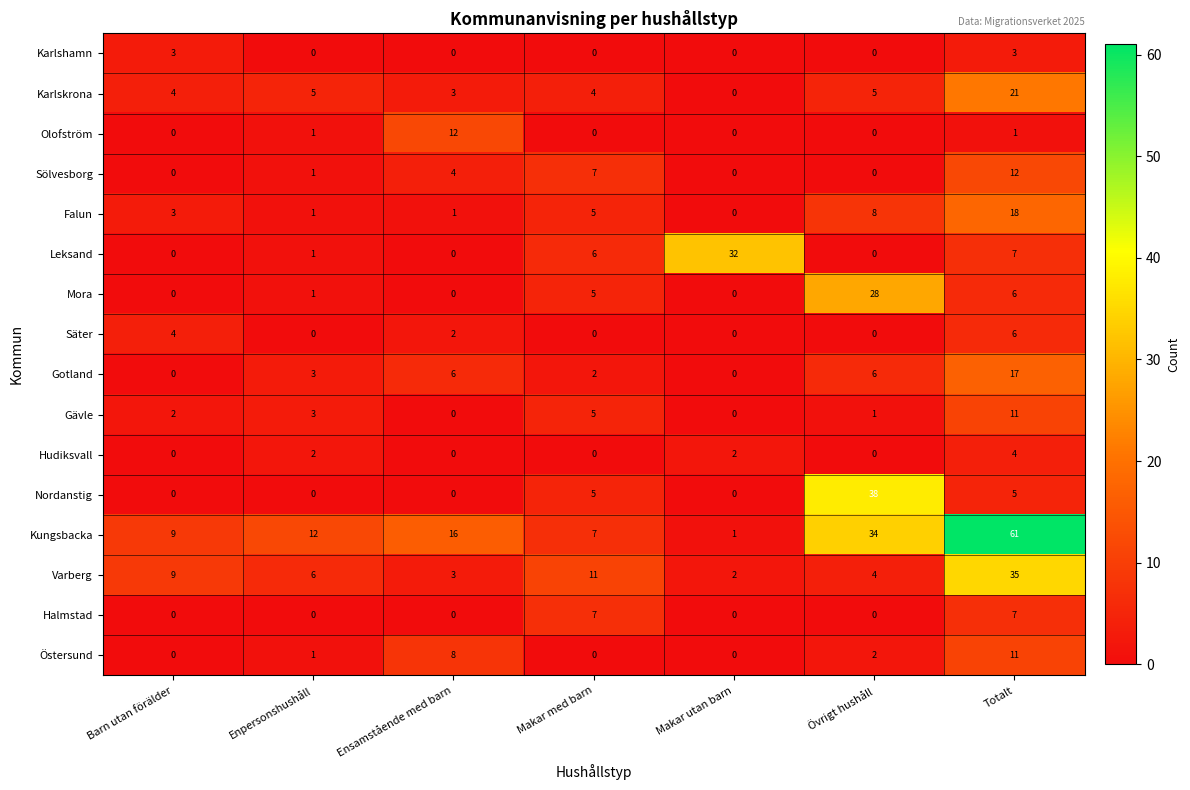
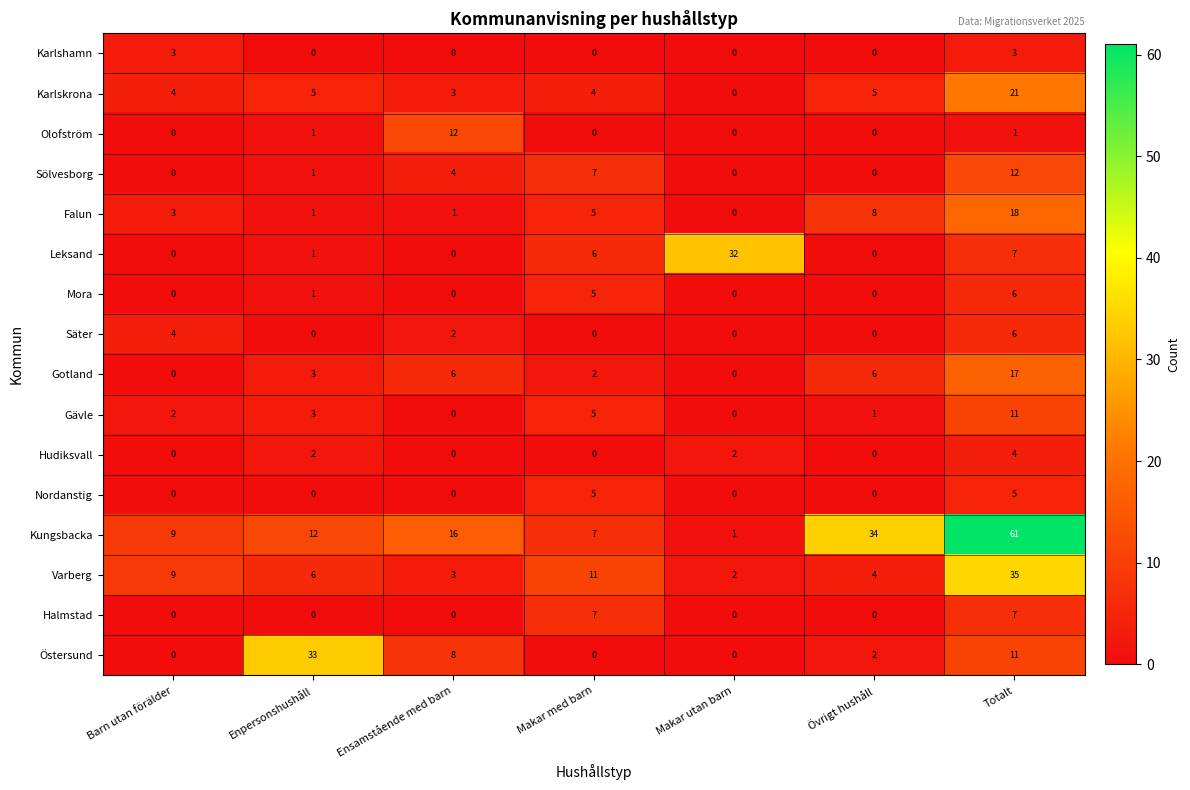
  {
    "Karlshamn": {
      "Barn utan förälder": 3,
      "Enpersonshushåll": 0,
      "Ensamstående med barn": 0,
      "Makar med barn": 0,
      "Makar utan barn": 0,
      "Övrigt hushåll": 0,
      "Totalt": 3
    },
    "Karlskrona": {
      "Barn utan förälder": 4,
      "Enpersonshushåll": 5,
      "Ensamstående med barn": 3,
      "Makar med barn": 4,
      "Makar utan barn": 0,
      "Övrigt hushåll": 5,
      "Totalt": 21
    },
    "Olofström": {
      "Barn utan förälder": 0,
      "Enpersonshushåll": 1,
      "Ensamstående med barn": 12,
      "Makar med barn": 0,
      "Makar utan barn": 0,
      "Övrigt hushåll": 0,
      "Totalt": 1
    },
    "Sölvesborg": {
      "Barn utan förälder": 0,
      "Enpersonshushåll": 1,
      "Ensamstående med barn": 4,
      "Makar med barn": 7,
      "Makar utan barn": 0,
      "Övrigt hushåll": 0,
      "Totalt": 12
    },
    "Falun": {
      "Barn utan förälder": 3,
      "Enpersonshushåll": 1,
      "Ensamstående med barn": 1,
      "Makar med barn": 5,
      "Makar utan barn": 0,
      "Övrigt hushåll": 8,
      "Totalt": 18
    },
    "Leksand": {
      "Barn utan förälder": 0,
      "Enpersonshushåll": 1,
      "Ensamstående med barn": 0,
      "Makar med barn": 6,
      "Makar utan barn": 32,
      "Övrigt hushåll": 0,
      "Totalt": 7
    },
    "Mora": {
      "Barn utan förälder": 0,
      "Enpersonshushåll": 1,
      "Ensamstående med barn": 0,
      "Makar med barn": 5,
      "Makar utan barn": 0,
-     "Övrigt hushåll": 28,
+     "Övrigt hushåll": 0,
      "Totalt": 6
    },
    "Säter": {
      "Barn utan förälder": 4,
      "Enpersonshushåll": 0,
      "Ensamstående med barn": 2,
      "Makar med barn": 0,
      "Makar utan barn": 0,
      "Övrigt hushåll": 0,
      "Totalt": 6
    },
    "Gotland": {
      "Barn utan förälder": 0,
      "Enpersonshushåll": 3,
      "Ensamstående med barn": 6,
      "Makar med barn": 2,
      "Makar utan barn": 0,
      "Övrigt hushåll": 6,
      "Totalt": 17
    },
    "Gävle": {
      "Barn utan förälder": 2,
      "Enpersonshushåll": 3,
      "Ensamstående med barn": 0,
      "Makar med barn": 5,
      "Makar utan barn": 0,
      "Övrigt hushåll": 1,
      "Totalt": 11
    },
    "Hudiksvall": {
      "Barn utan förälder": 0,
      "Enpersonshushåll": 2,
      "Ensamstående med barn": 0,
      "Makar med barn": 0,
      "Makar utan barn": 2,
      "Övrigt hushåll": 0,
      "Totalt": 4
    },
    "Nordanstig": {
      "Barn utan förälder": 0,
      "Enpersonshushåll": 0,
      "Ensamstående med barn": 0,
      "Makar med barn": 5,
      "Makar utan barn": 0,
-     "Övrigt hushåll": 38,
+     "Övrigt hushåll": 0,
      "Totalt": 5
    },
    "Kungsbacka": {
      "Barn utan förälder": 9,
      "Enpersonshushåll": 12,
      "Ensamstående med barn": 16,
      "Makar med barn": 7,
      "Makar utan barn": 1,
      "Övrigt hushåll": 34,
      "Totalt": 61
    },
    "Varberg": {
      "Barn utan förälder": 9,
      "Enpersonshushåll": 6,
      "Ensamstående med barn": 3,
      "Makar med barn": 11,
      "Makar utan barn": 2,
      "Övrigt hushåll": 4,
      "Totalt": 35
    },
    "Halmstad": {
      "Barn utan förälder": 0,
      "Enpersonshushåll": 0,
      "Ensamstående med barn": 0,
      "Makar med barn": 7,
      "Makar utan barn": 0,
      "Övrigt hushåll": 0,
      "Totalt": 7
    },
    "Östersund": {
      "Barn utan förälder": 0,
-     "Enpersonshushåll": 1,
+     "Enpersonshushåll": 33,
      "Ensamstående med barn": 8,
      "Makar med barn": 0,
      "Makar utan barn": 0,
      "Övrigt hushåll": 2,
      "Totalt": 11
    }
  }
